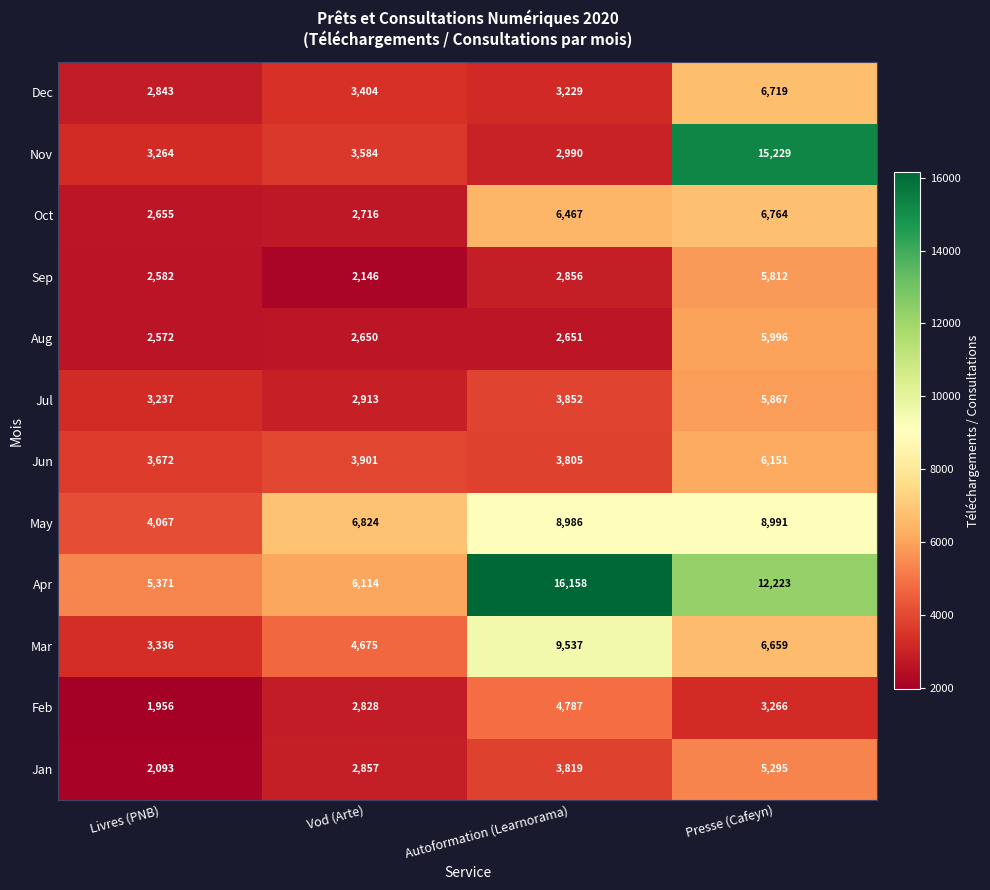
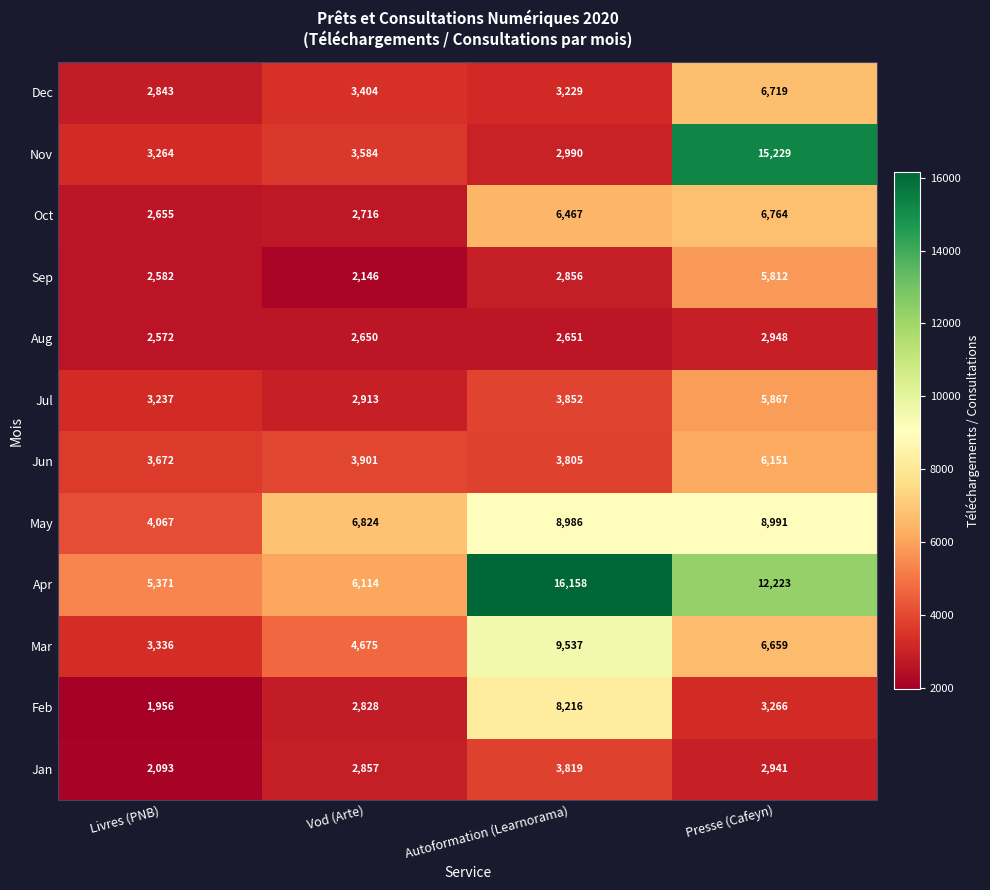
  {
    "Dec": {
      "Livres (PNB)": "2,843",
      "Vod (Arte)": "3,404",
      "Autoformation (Learnorama)": "3,229",
      "Presse (Cafeyn)": "6,719"
    },
    "Nov": {
      "Livres (PNB)": "3,264",
      "Vod (Arte)": "3,584",
      "Autoformation (Learnorama)": "2,990",
      "Presse (Cafeyn)": "15,229"
    },
    "Oct": {
      "Livres (PNB)": "2,655",
      "Vod (Arte)": "2,716",
      "Autoformation (Learnorama)": "6,467",
      "Presse (Cafeyn)": "6,764"
    },
    "Sep": {
      "Livres (PNB)": "2,582",
      "Vod (Arte)": "2,146",
      "Autoformation (Learnorama)": "2,856",
      "Presse (Cafeyn)": "5,812"
    },
    "Aug": {
      "Livres (PNB)": "2,572",
      "Vod (Arte)": "2,650",
      "Autoformation (Learnorama)": "2,651",
-     "Presse (Cafeyn)": "5,996"
+     "Presse (Cafeyn)": "2,948"
    },
    "Jul": {
      "Livres (PNB)": "3,237",
      "Vod (Arte)": "2,913",
      "Autoformation (Learnorama)": "3,852",
      "Presse (Cafeyn)": "5,867"
    },
    "Jun": {
      "Livres (PNB)": "3,672",
      "Vod (Arte)": "3,901",
      "Autoformation (Learnorama)": "3,805",
      "Presse (Cafeyn)": "6,151"
    },
    "May": {
      "Livres (PNB)": "4,067",
      "Vod (Arte)": "6,824",
      "Autoformation (Learnorama)": "8,986",
      "Presse (Cafeyn)": "8,991"
    },
    "Apr": {
      "Livres (PNB)": "5,371",
      "Vod (Arte)": "6,114",
      "Autoformation (Learnorama)": "16,158",
      "Presse (Cafeyn)": "12,223"
    },
    "Mar": {
      "Livres (PNB)": "3,336",
      "Vod (Arte)": "4,675",
      "Autoformation (Learnorama)": "9,537",
      "Presse (Cafeyn)": "6,659"
    },
    "Feb": {
      "Livres (PNB)": "1,956",
      "Vod (Arte)": "2,828",
-     "Autoformation (Learnorama)": "4,787",
+     "Autoformation (Learnorama)": "8,216",
      "Presse (Cafeyn)": "3,266"
    },
    "Jan": {
      "Livres (PNB)": "2,093",
      "Vod (Arte)": "2,857",
      "Autoformation (Learnorama)": "3,819",
-     "Presse (Cafeyn)": "5,295"
+     "Presse (Cafeyn)": "2,941"
    }
  }
